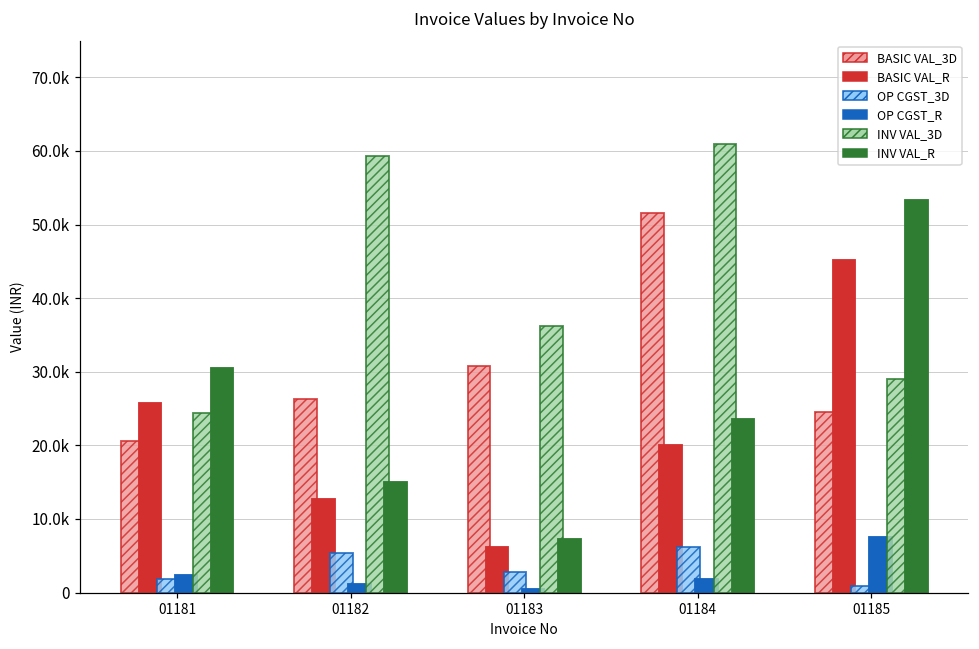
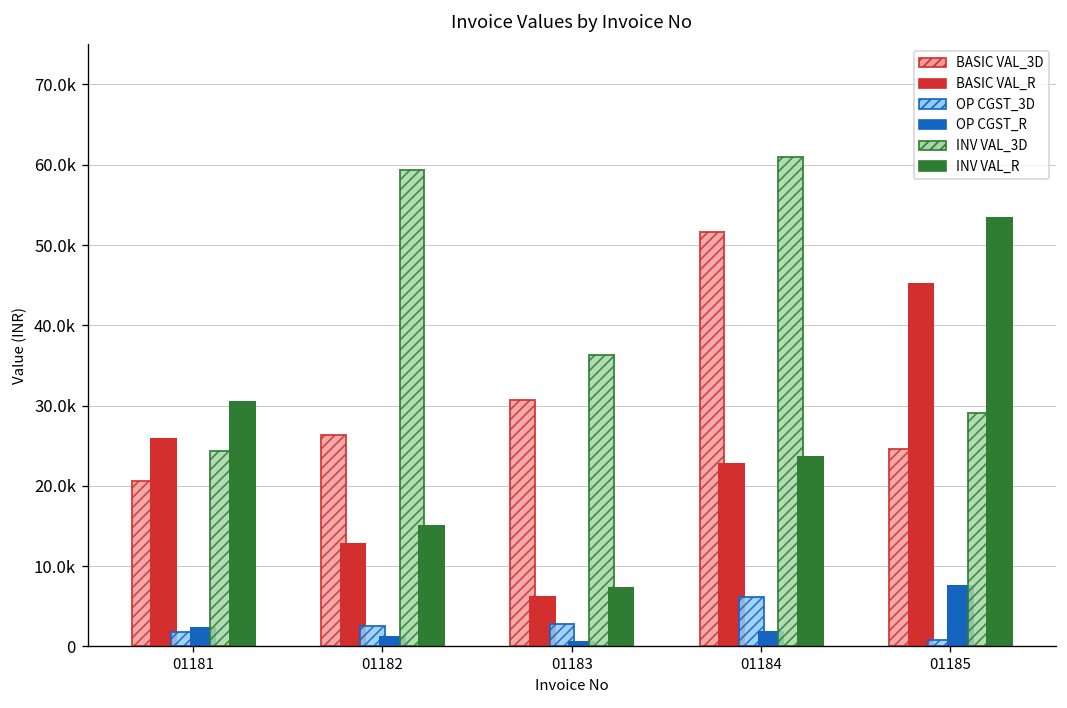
  {
    "BASIC VAL_3D": {
      "01181": 21000,
      "01182": 26000,
      "01183": 31000,
      "01184": 52000,
      "01185": 25000
    },
    "BASIC VAL_R": {
      "01181": 26000,
      "01182": 13000,
      "01183": 6000,
-     "01184": 20000,
+     "01184": 23000,
      "01185": 45000
    },
    "OP CGST_3D": {
      "01181": 2000,
-     "01182": 5000,
+     "01182": 3000,
      "01183": 3000,
      "01184": 6000,
      "01185": 1000
    },
    "OP CGST_R": {
      "01181": 2000,
      "01182": 1000,
      "01183": 1000,
      "01184": 2000,
      "01185": 8000
    },
    "INV VAL_3D": {
      "01181": 24000,
      "01182": 59000,
      "01183": 36000,
      "01184": 61000,
      "01185": 29000
    },
    "INV VAL_R": {
      "01181": 30000,
      "01182": 15000,
      "01183": 7000,
      "01184": 24000,
      "01185": 53000
    }
  }
